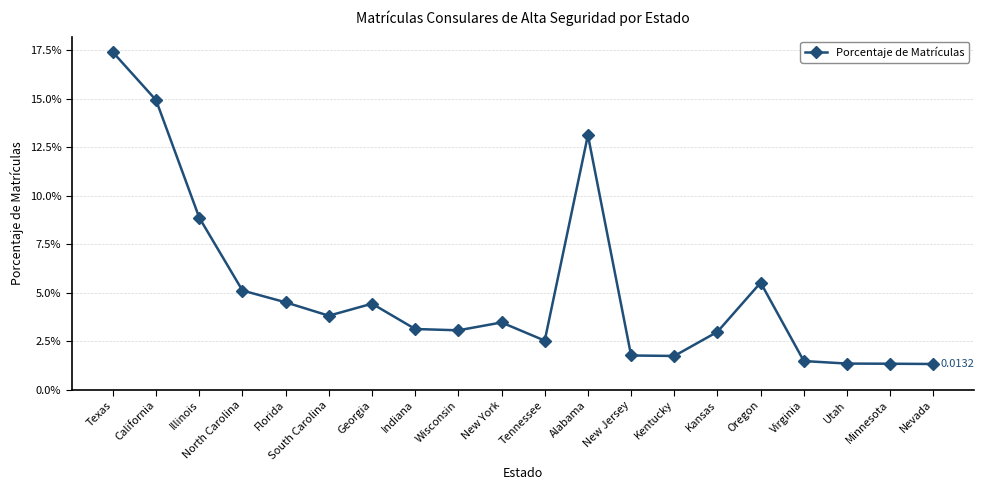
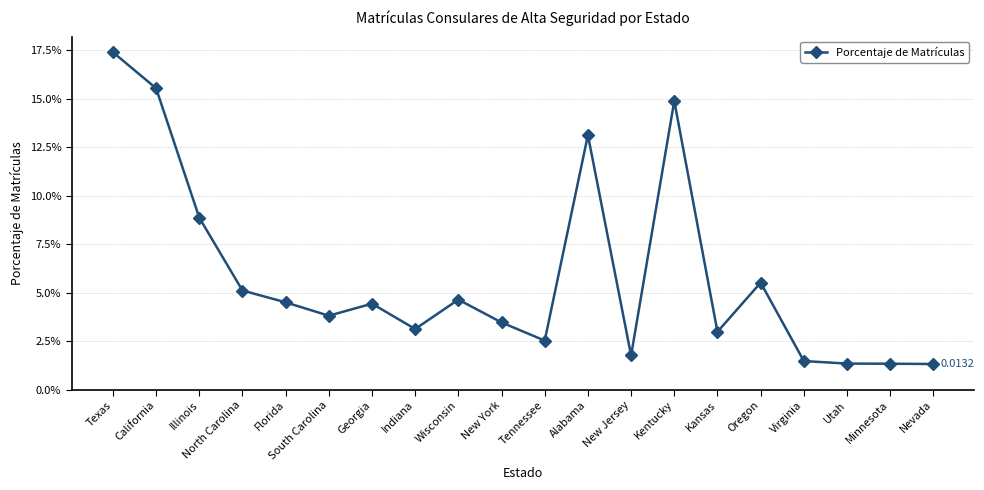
  {
    "Texas": "17.4%",
-   "California": "14.9%",
+   "California": "15.5%",
    "Illinois": "8.9%",
    "North Carolina": "5.1%",
    "Florida": "4.5%",
    "South Carolina": "3.8%",
    "Georgia": "4.4%",
    "Indiana": "3.1%",
-   "Wisconsin": "3.1%",
+   "Wisconsin": "4.6%",
    "New York": "3.5%",
    "Tennessee": "2.5%",
    "Alabama": "13.1%",
    "New Jersey": "1.8%",
-   "Kentucky": "1.7%",
+   "Kentucky": "14.9%",
    "Kansas": "3.0%",
    "Oregon": "5.5%",
    "Virginia": "1.5%",
    "Utah": "1.3%",
    "Minnesota": "1.3%"
  }
